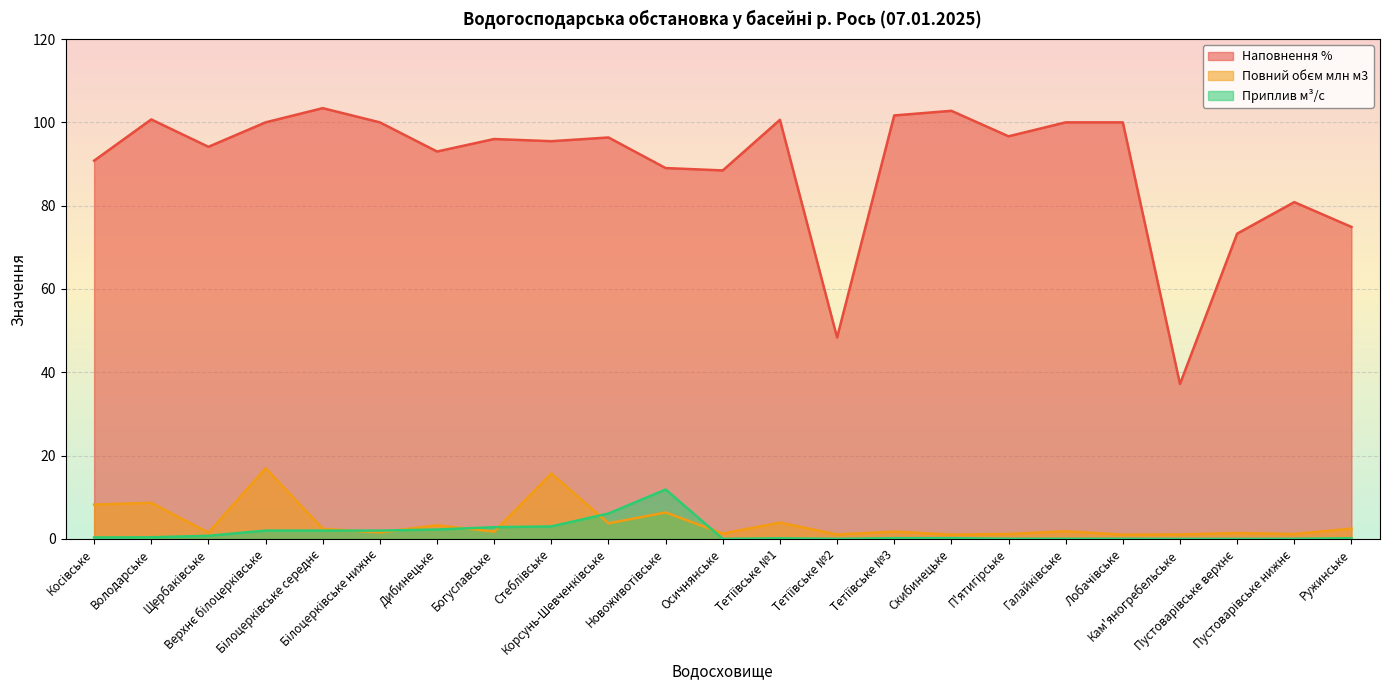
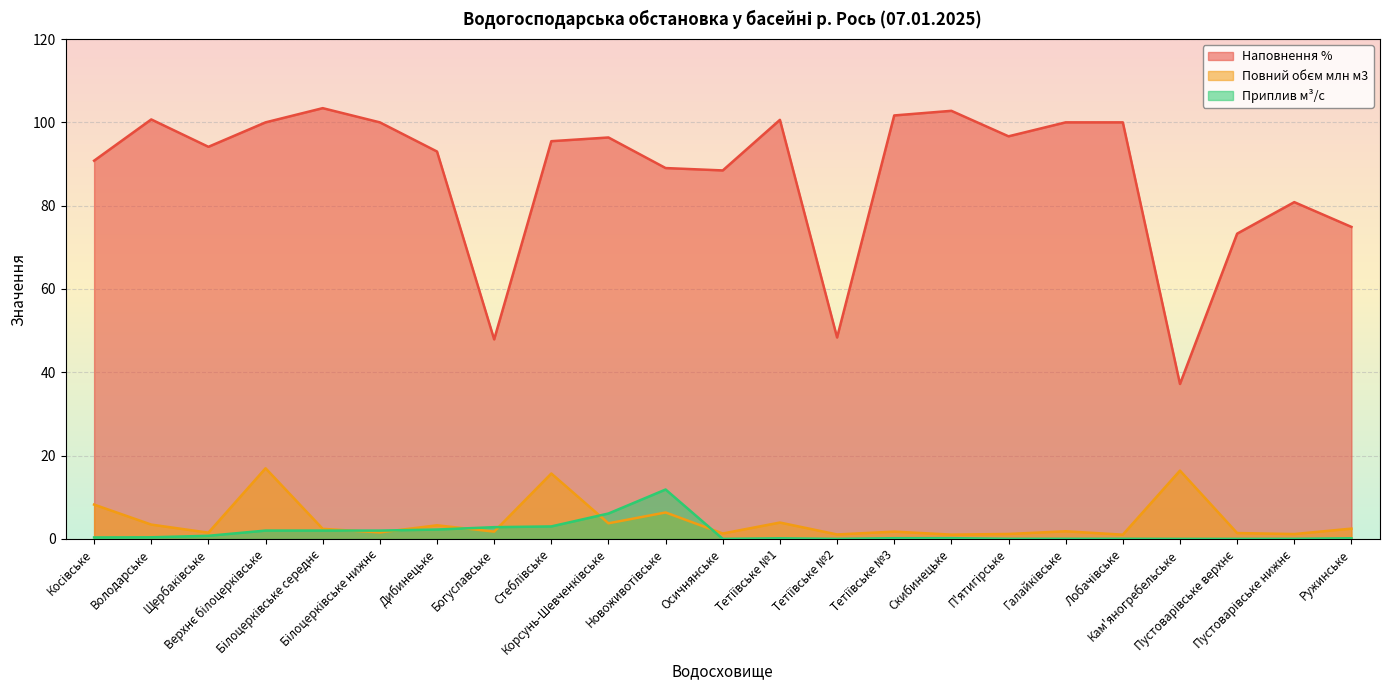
  {
    "Наповнення %": {
      "Косівське": 91,
      "Володарське": 101,
      "Щербаківське": 94,
      "Верхнє білоцерківське": 100,
      "Білоцерківське середнє": 103,
      "Білоцерківське нижнє": 100,
      "Дибинецьке": 93,
-     "Богуславське": 96,
+     "Богуславське": 48,
      "Стеблівське": 95,
      "Корсунь-Шевченківське": 96,
      "Новоживотівське": 89,
      "Осичнянське": 88,
      "Тетіївське №1": 101,
      "Тетіївське №2": 48,
      "Тетіївське №3": 102,
      "Скибинецьке": 103,
      "П'ятигірське": 97,
      "Галайківське": 100,
      "Лобачівське": 100,
      "Кам'яногребельське": 37,
      "Пустоварівське верхнє": 73,
      "Пустоварівське нижнє": 81,
      "Ружинське": 75
    },
    "Повний обєм млн м3": {
      "Косівське": 8,
-     "Володарське": 9,
+     "Володарське": 3,
      "Щербаківське": 2,
      "Верхнє білоцерківське": 17,
      "Дибинецьке": 3,
      "Богуславське": 2,
      "Стеблівське": 16,
      "Корсунь-Шевченківське": 4,
      "Новоживотівське": 6,
      "Осичнянське": 1,
      "Тетіївське №1": 4,
      "Тетіївське №2": 1,
      "Тетіївське №3": 2,
      "Скибинецьке": 1,
      "П'ятигірське": 1,
      "Галайківське": 2,
      "Лобачівське": 1,
-     "Кам'яногребельське": 1,
+     "Кам'яногребельське": 16,
      "Пустоварівське верхнє": 1,
      "Пустоварівське нижнє": 1,
      "Ружинське": 2
    },
    "Приплив м³/с": {
      "Косівське": 0,
      "Володарське": 0,
      "Щербаківське": 1,
      "Верхнє білоцерківське": 2,
      "Дибинецьке": 2,
      "Богуславське": 3,
      "Стеблівське": 3,
      "Корсунь-Шевченківське": 6,
      "Новоживотівське": 12,
      "Осичнянське": 0,
      "Тетіївське №1": 0,
      "Тетіївське №2": 0,
      "Тетіївське №3": 0,
      "Скибинецьке": 0,
      "П'ятигірське": 0,
      "Галайківське": 0,
      "Лобачівське": 0,
      "Кам'яногребельське": 0,
      "Пустоварівське верхнє": 0,
      "Пустоварівське нижнє": 0,
      "Ружинське": 0
    }
  }
